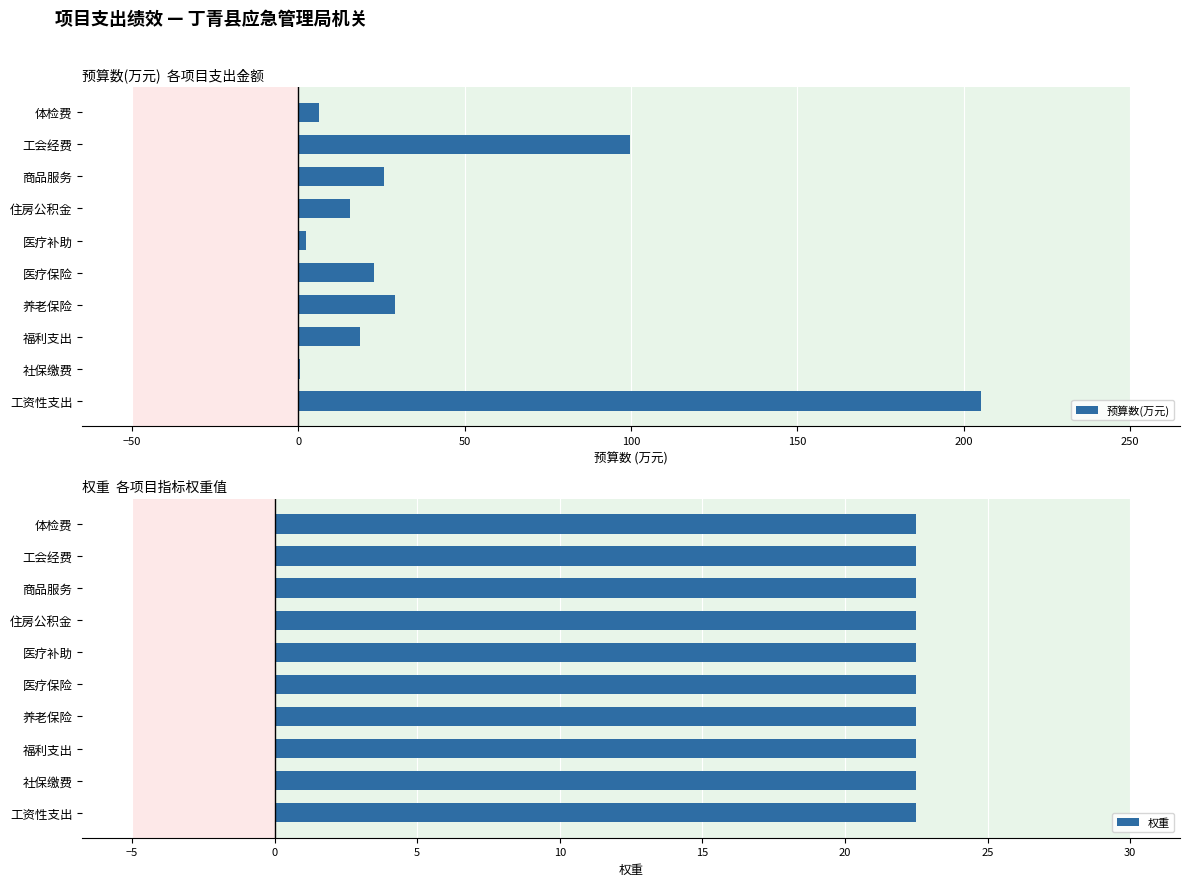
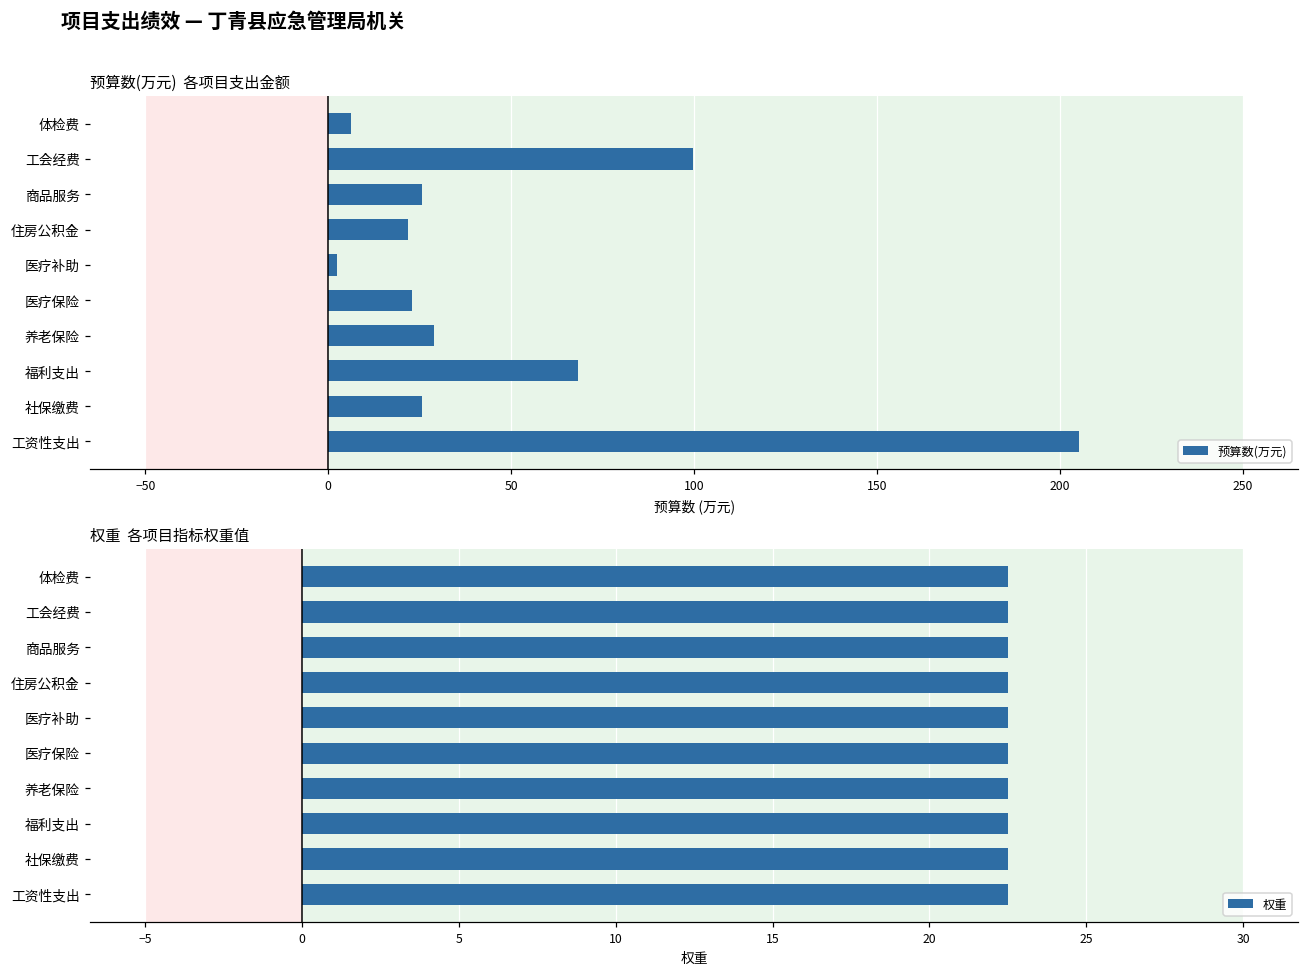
  {
    "预算数(万元) 各项目支出金额": {
      "体检费": 6,
      "工会经费": 100,
      "商品服务": 26,
-     "住房公积金": 16,
+     "住房公积金": 22,
      "医疗补助": 2,
      "医疗保险": 23,
      "养老保险": 29,
-     "福利支出": 19,
-     "社保缴费": 0,
+     "福利支出": 68,
+     "社保缴费": 26,
      "工资性支出": 205
    },
    "权重 各项目指标权重值": {
      "体检费": 22.5,
      "工会经费": 22.5,
      "商品服务": 22.5,
      "住房公积金": 22.5,
      "医疗补助": 22.5,
      "医疗保险": 22.5,
      "养老保险": 22.5,
      "福利支出": 22.5,
      "社保缴费": 22.5,
      "工资性支出": 22.5
    }
  }
